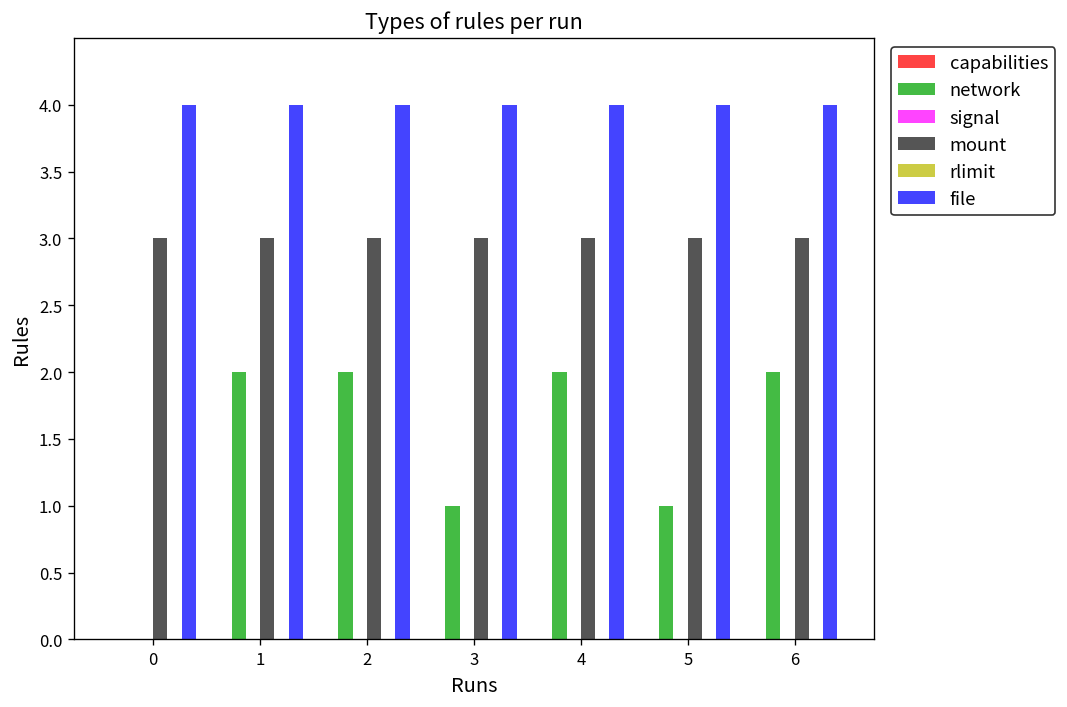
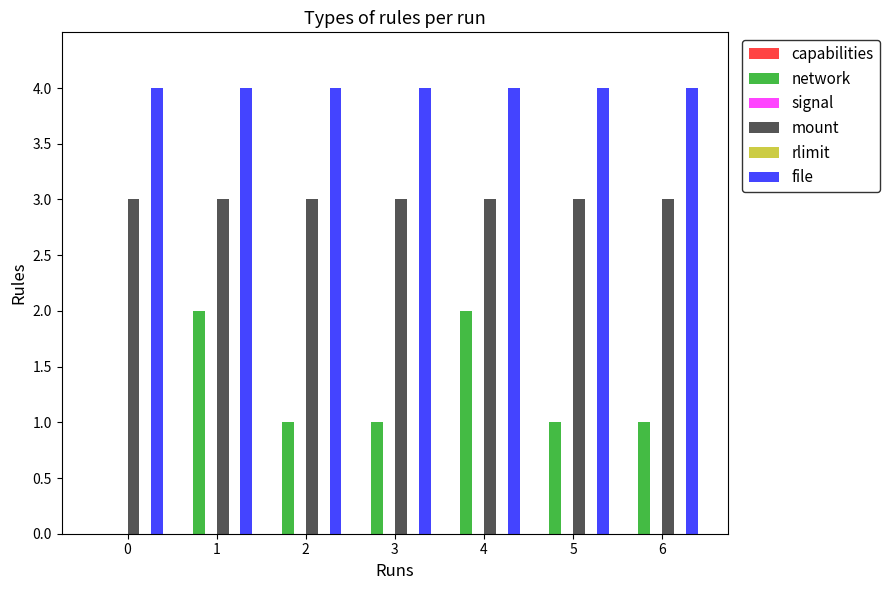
  {
    "capabilities": {
      "0": 0,
      "1": 0,
      "2": 0,
      "3": 0,
      "4": 0,
      "5": 0,
      "6": 0
    },
    "network": {
      "0": 0,
      "1": 2,
-     "2": 2,
+     "2": 1,
      "3": 1,
      "4": 2,
      "5": 1,
-     "6": 2
+     "6": 1
    },
    "signal": {
      "0": 0,
      "1": 0,
      "2": 0,
      "3": 0,
      "4": 0,
      "5": 0,
      "6": 0
    },
    "mount": {
      "0": 3,
      "1": 3,
      "2": 3,
      "3": 3,
      "4": 3,
      "5": 3,
      "6": 3
    },
    "rlimit": {
      "0": 0,
      "1": 0,
      "2": 0,
      "3": 0,
      "4": 0,
      "5": 0,
      "6": 0
    },
    "file": {
      "0": 4,
      "1": 4,
      "2": 4,
      "3": 4,
      "4": 4,
      "5": 4,
      "6": 4
    }
  }
